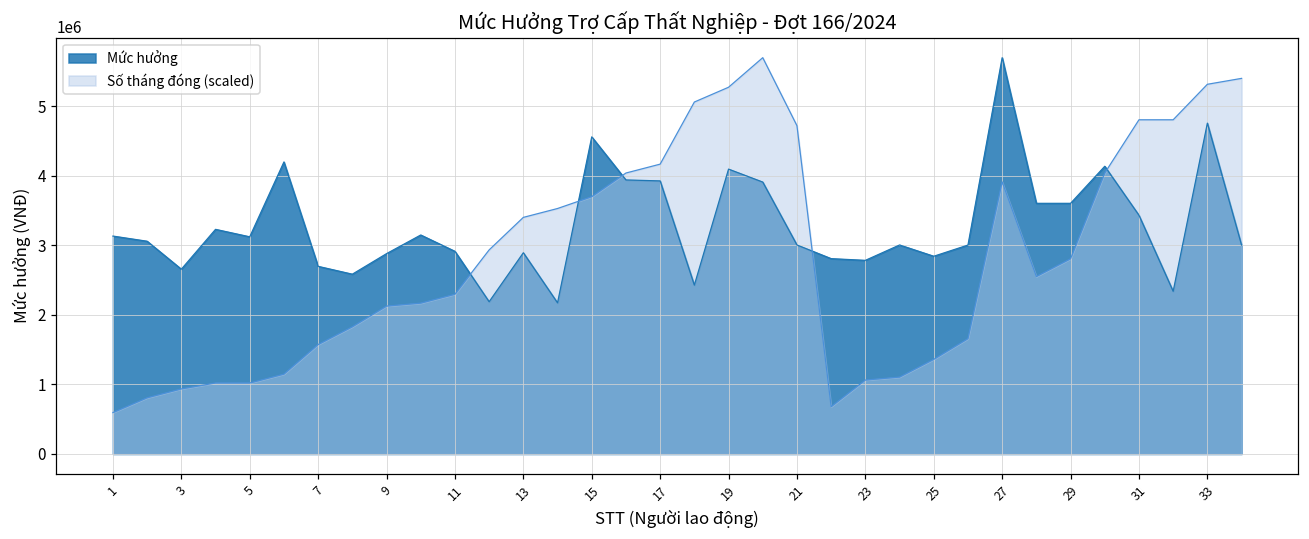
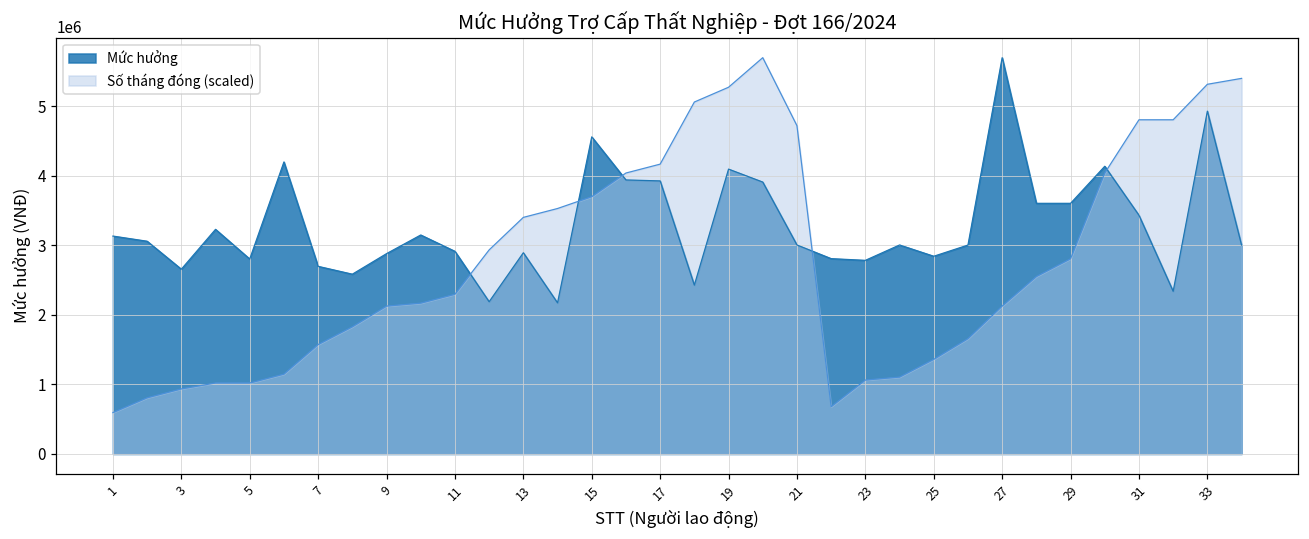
  {
    "Mức hưởng": {
      "1": 3100000,
      "3": 2700000,
-     "5": 3100000,
+     "5": 2800000,
      "7": 2700000,
      "9": 2900000,
      "11": 2900000,
      "13": 2900000,
      "15": 4600000,
      "17": 3900000,
      "19": 4100000,
      "21": 3000000,
      "23": 2800000,
      "25": 2800000,
      "27": 5700000,
      "29": 3600000,
      "31": 3400000,
-     "33": 4800000
+     "33": 4900000
    },
    "Số tháng đóng (scaled)": {
      "1": 600000,
      "3": 900000,
      "5": 1000000,
      "7": 1600000,
      "9": 2100000,
      "11": 2300000,
      "13": 3400000,
      "15": 3700000,
      "17": 4200000,
      "19": 5300000,
      "21": 4700000,
      "23": 1100000,
      "25": 1400000,
-     "27": 3900000,
+     "27": 2100000,
      "29": 2800000,
      "31": 4800000,
      "33": 5300000
    }
  }
